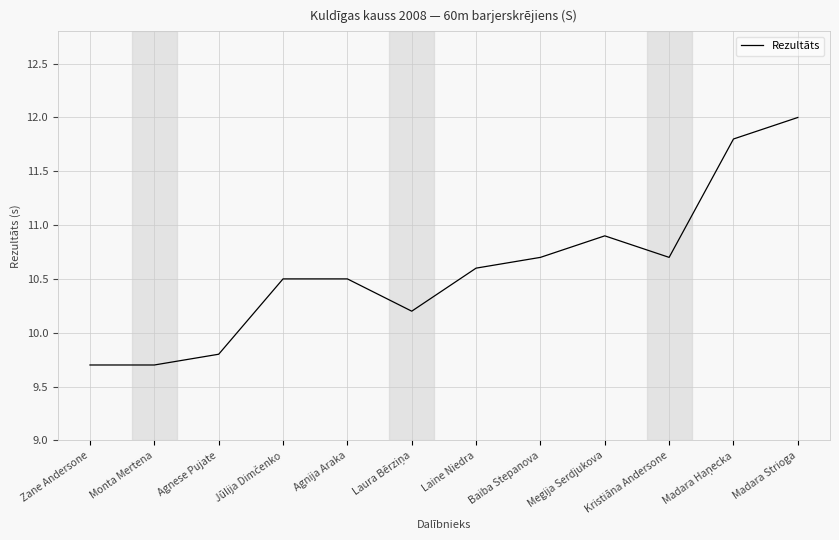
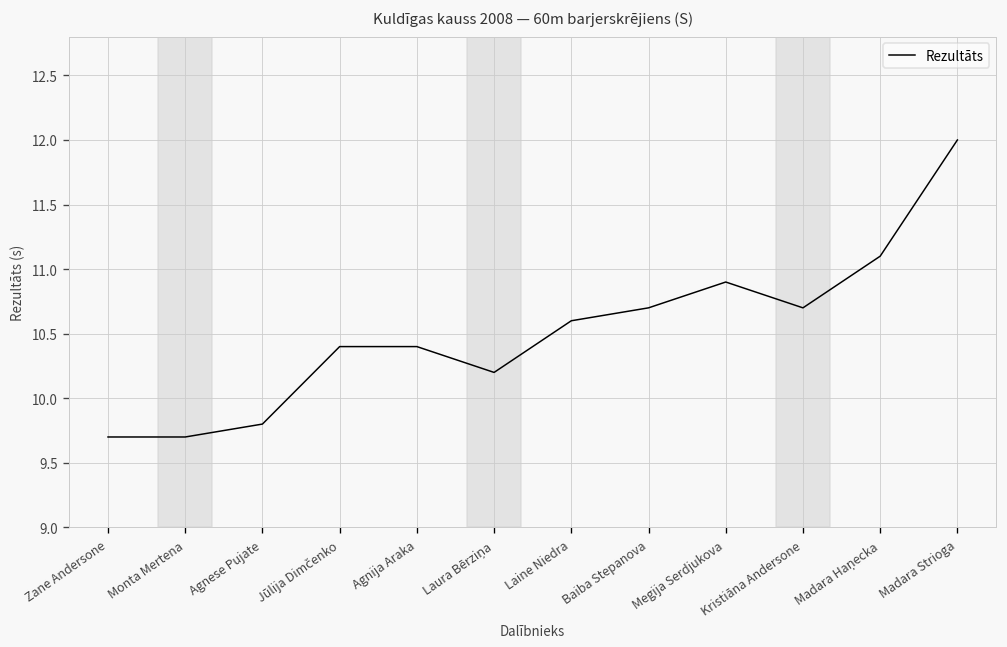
  {
    "Zane Andersone": 9.7,
    "Monta Mertena": 9.7,
    "Agnese Pujate": 9.8,
-   "Jūlija Dimčenko": 10.5,
-   "Agnija Araka": 10.5,
+   "Jūlija Dimčenko": 10.4,
+   "Agnija Araka": 10.4,
    "Laura Bērziņa": 10.2,
    "Laine Niedra": 10.6,
    "Baiba Stepanova": 10.7,
    "Megija Serdjukova": 10.9,
    "Kristiāna Andersone": 10.7,
-   "Madara Haņecka": 11.8,
+   "Madara Haņecka": 11.1,
    "Madara Strioga": 12.0
  }
